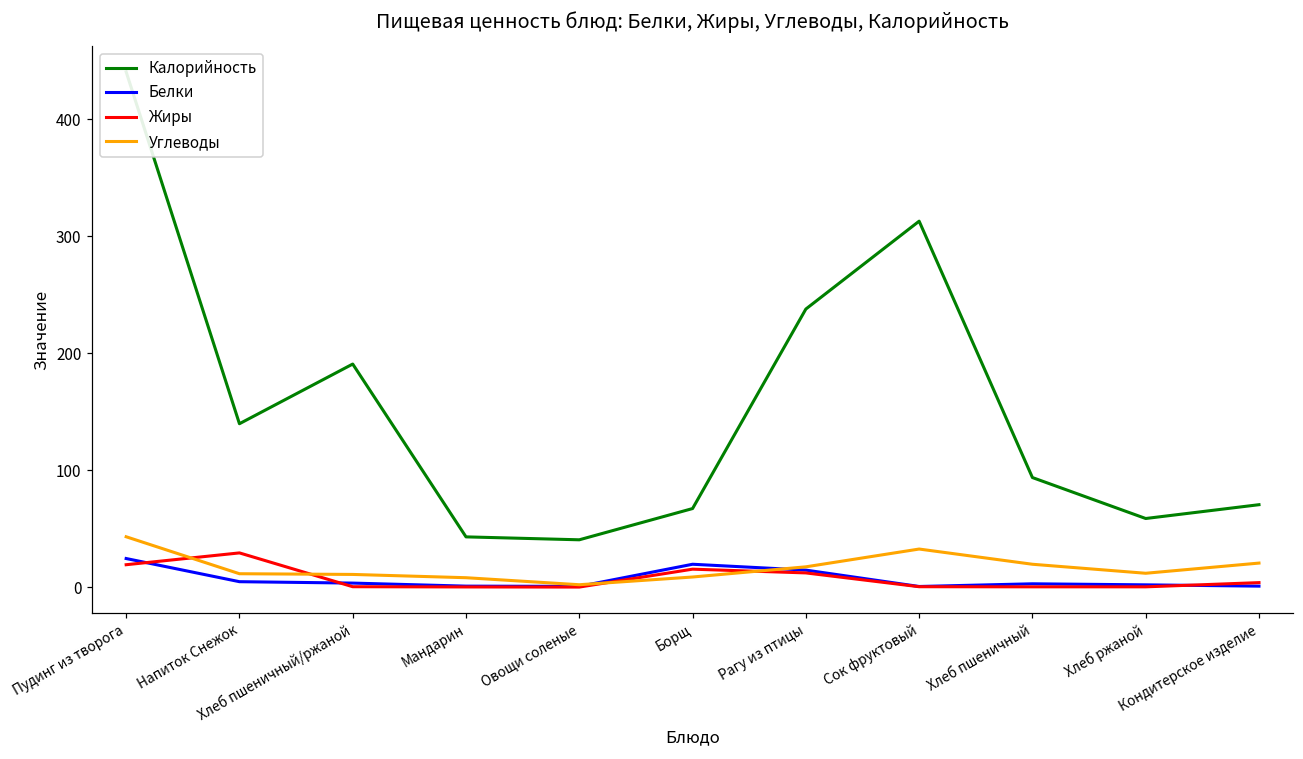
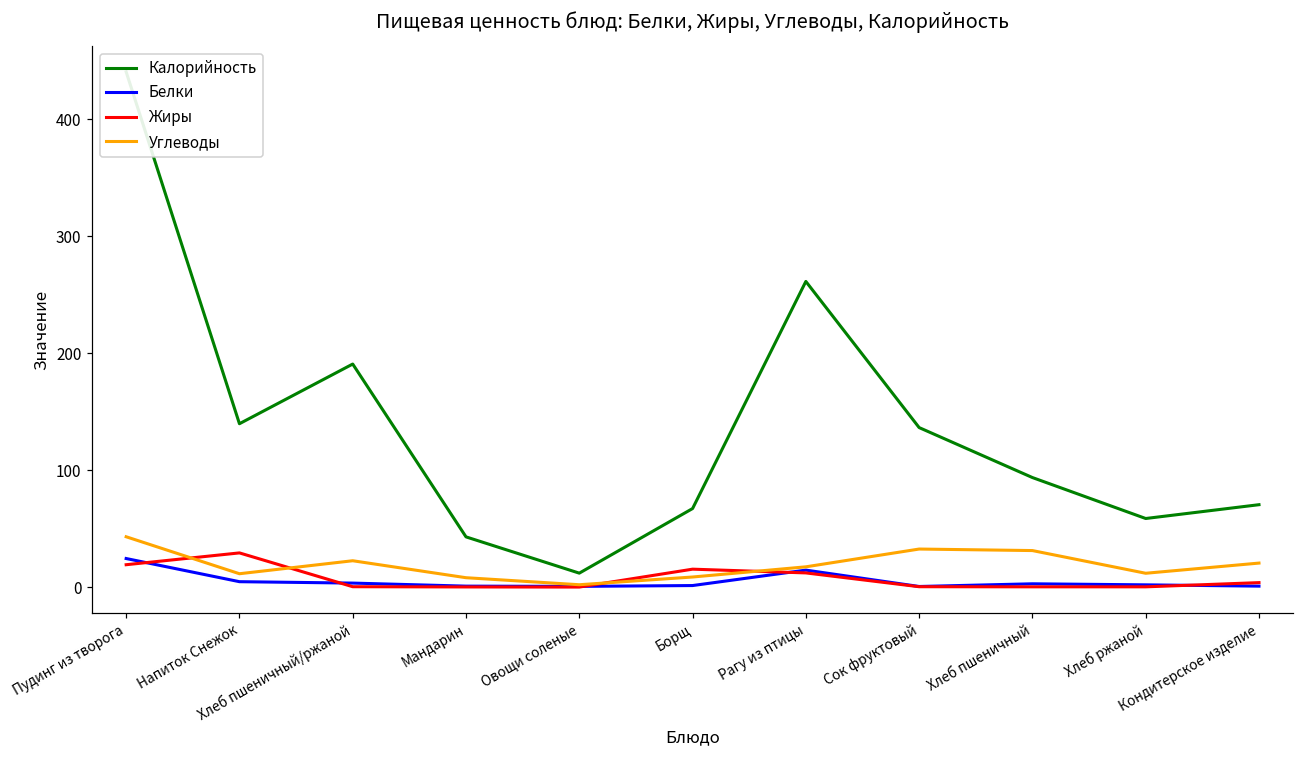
  {
    "Калорийность": {
      "Напиток Снежок": 140,
      "Хлеб пшеничный/ржаной": 191,
      "Мандарин": 43,
-     "Овощи соленые": 41,
+     "Овощи соленые": 12,
      "Борщ": 67,
-     "Рагу из птицы": 238,
-     "Сок фруктовый": 313,
+     "Рагу из птицы": 261,
+     "Сок фруктовый": 136,
      "Хлеб пшеничный": 94,
      "Хлеб ржаной": 59,
      "Кондитерское изделие": 71
    },
    "Белки": {
      "Пудинг из творога": 25,
      "Напиток Снежок": 5,
      "Хлеб пшеничный/ржаной": 4,
-     "Борщ": 20,
+     "Борщ": 1,
      "Хлеб пшеничный": 3,
      "Кондитерское изделие": 1
    },
    "Жиры": {
      "Пудинг из творога": 19,
      "Напиток Снежок": 29,
      "Хлеб пшеничный/ржаной": 0,
      "Борщ": 15,
      "Хлеб пшеничный": 0,
      "Кондитерское изделие": 4
    },
    "Углеводы": {
      "Пудинг из творога": 43,
      "Напиток Снежок": 12,
-     "Хлеб пшеничный/ржаной": 11,
+     "Хлеб пшеничный/ржаной": 23,
      "Мандарин": 8,
      "Борщ": 9,
      "Рагу из птицы": 17,
      "Сок фруктовый": 33,
-     "Хлеб пшеничный": 20,
+     "Хлеб пшеничный": 31,
      "Хлеб ржаной": 12,
      "Кондитерское изделие": 21
    }
  }
